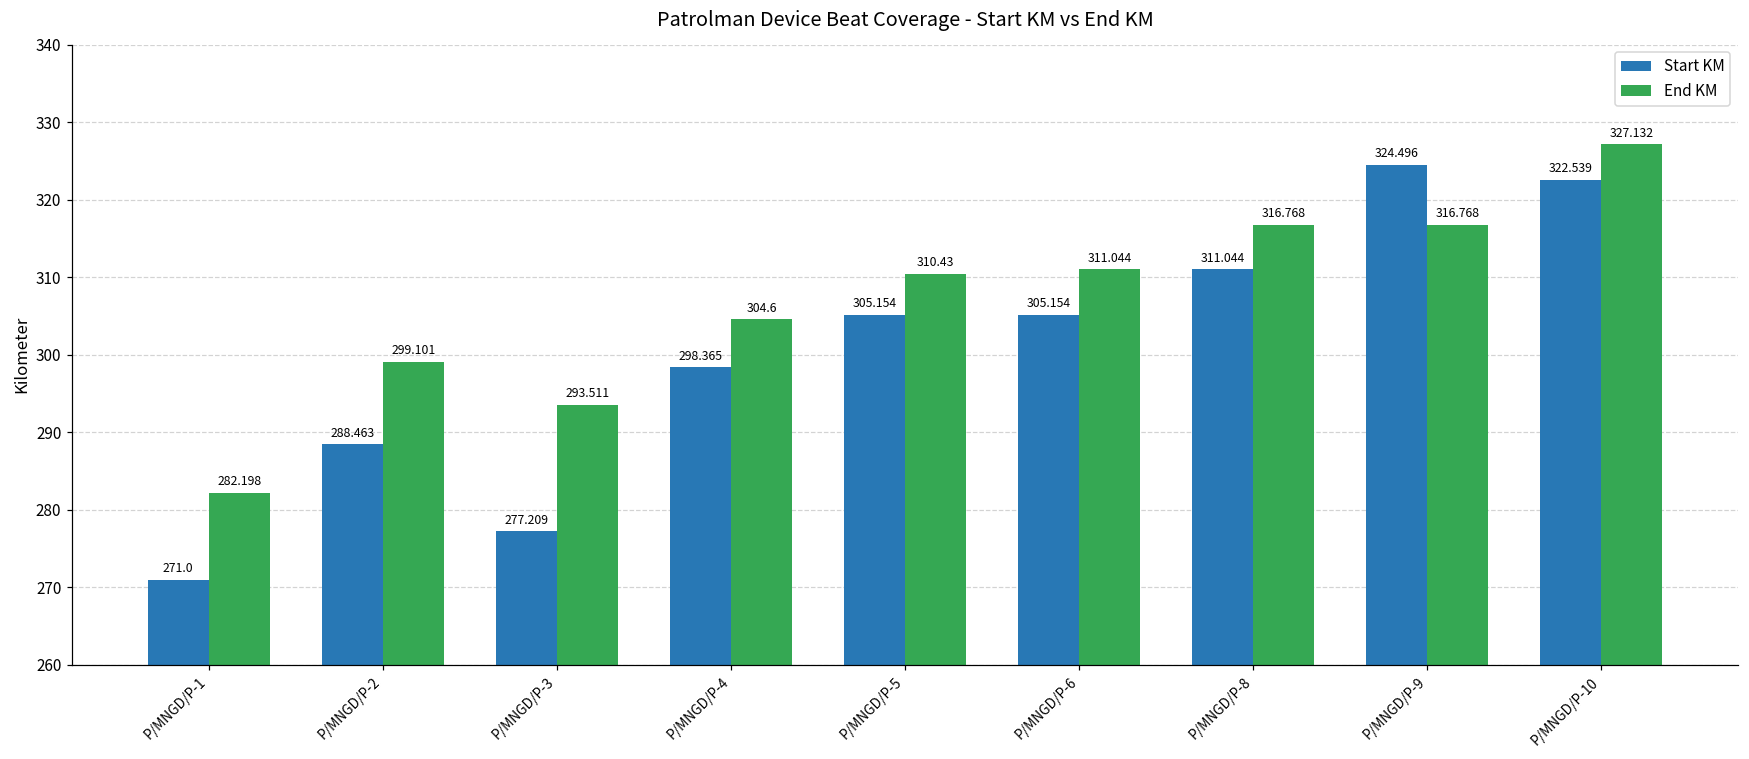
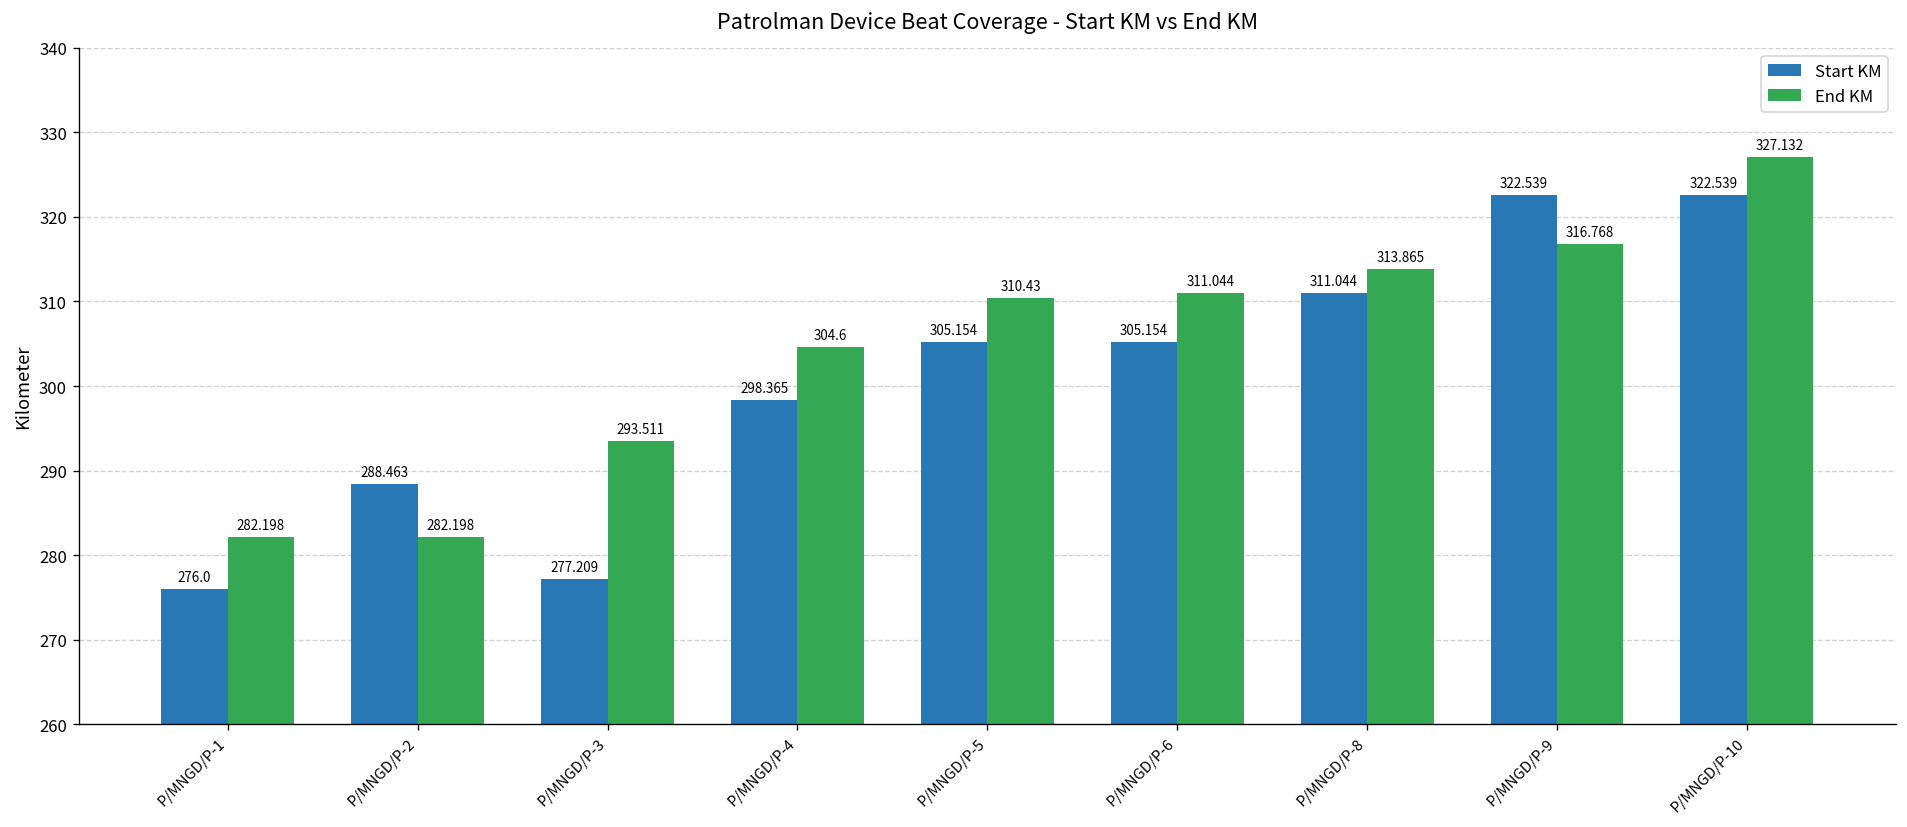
  {
    "Start KM": {
-     "P/MNGD/P-1": 271.0,
+     "P/MNGD/P-1": 276.0,
      "P/MNGD/P-2": 288.463,
      "P/MNGD/P-3": 277.209,
      "P/MNGD/P-4": 298.365,
      "P/MNGD/P-5": 305.154,
      "P/MNGD/P-6": 305.154,
      "P/MNGD/P-8": 311.044,
-     "P/MNGD/P-9": 324.496,
+     "P/MNGD/P-9": 322.539,
      "P/MNGD/P-10": 322.539
    },
    "End KM": {
      "P/MNGD/P-1": 282.198,
-     "P/MNGD/P-2": 299.101,
+     "P/MNGD/P-2": 282.198,
      "P/MNGD/P-3": 293.511,
      "P/MNGD/P-4": 304.6,
      "P/MNGD/P-5": 310.43,
      "P/MNGD/P-6": 311.044,
-     "P/MNGD/P-8": 316.768,
+     "P/MNGD/P-8": 313.865,
      "P/MNGD/P-9": 316.768,
      "P/MNGD/P-10": 327.132
    }
  }
